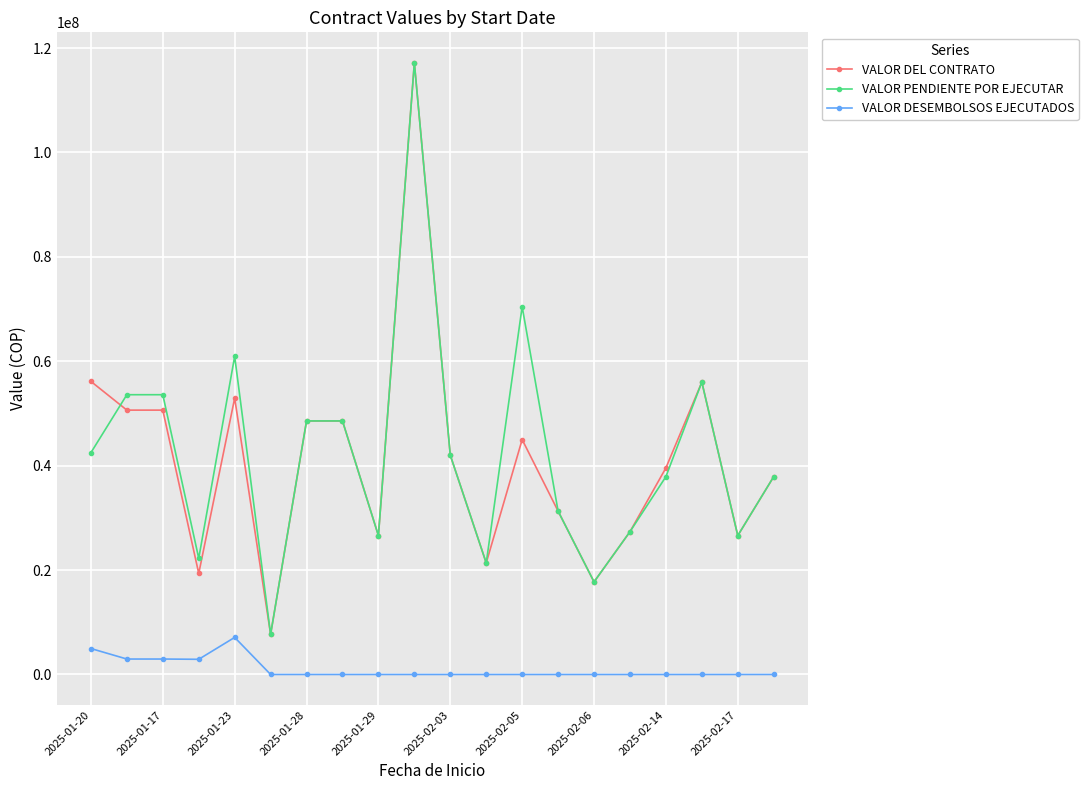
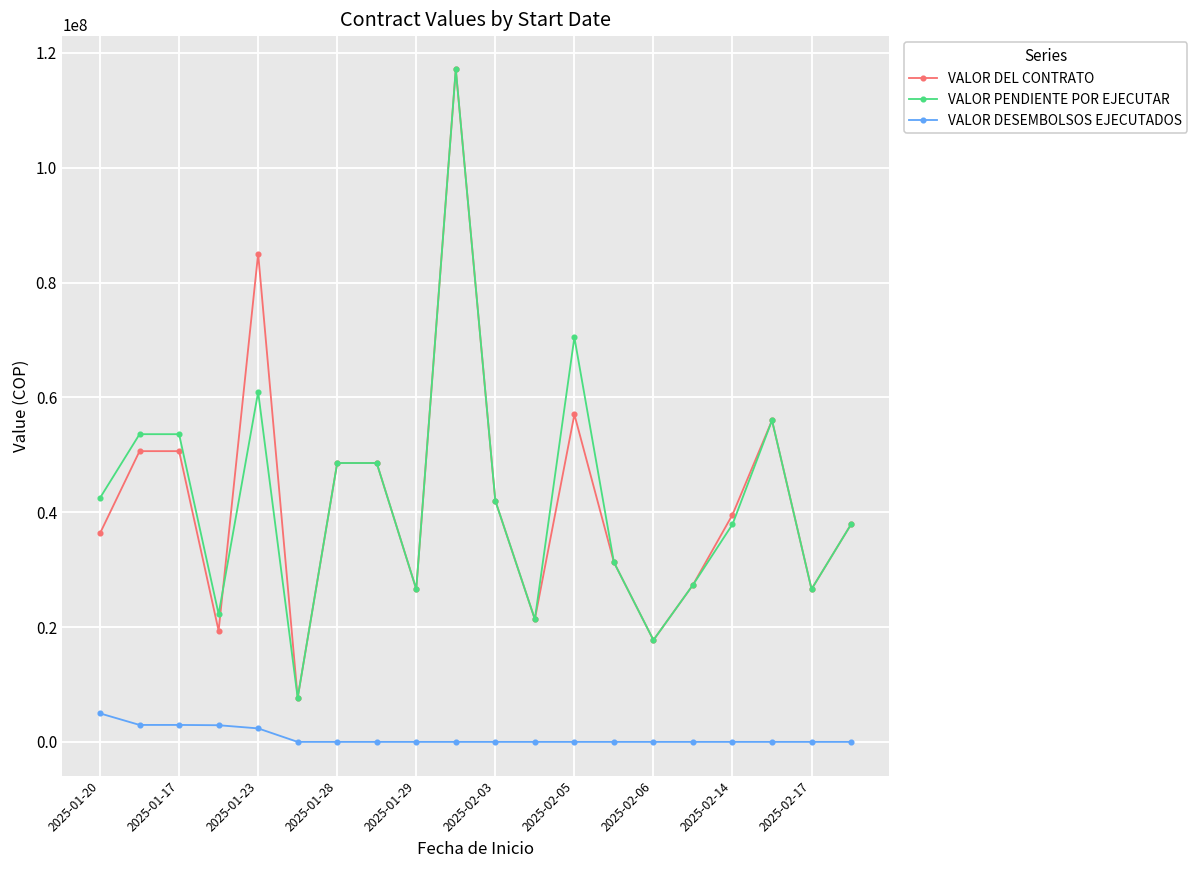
  {
    "VALOR DEL CONTRATO": {
-     "2025-01-20": 56000000,
-     "2025-01-23": 53000000,
-     "2025-02-05": 45000000,
+     "2025-01-20": 36000000,
+     "2025-01-23": 85000000,
+     "2025-02-05": 57000000,
      "2025-02-14": 40000000
    },
    "VALOR PENDIENTE POR EJECUTAR": {
      "2025-01-20": 42000000,
      "2025-01-23": 61000000,
      "2025-02-05": 70000000,
      "2025-02-14": 38000000
    },
    "VALOR DESEMBOLSOS EJECUTADOS": {
      "2025-01-20": 5000000,
-     "2025-01-23": 7000000,
+     "2025-01-23": 2000000,
      "2025-02-05": 0,
      "2025-02-14": 0,
      "2025-02-17": 0
    }
  }
